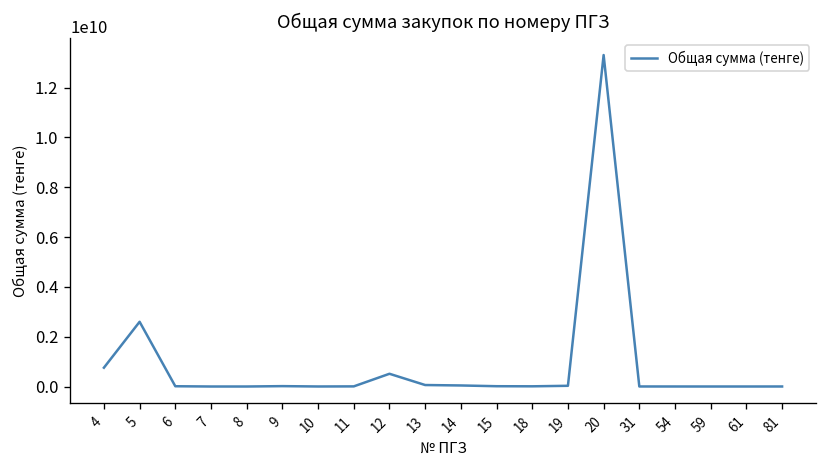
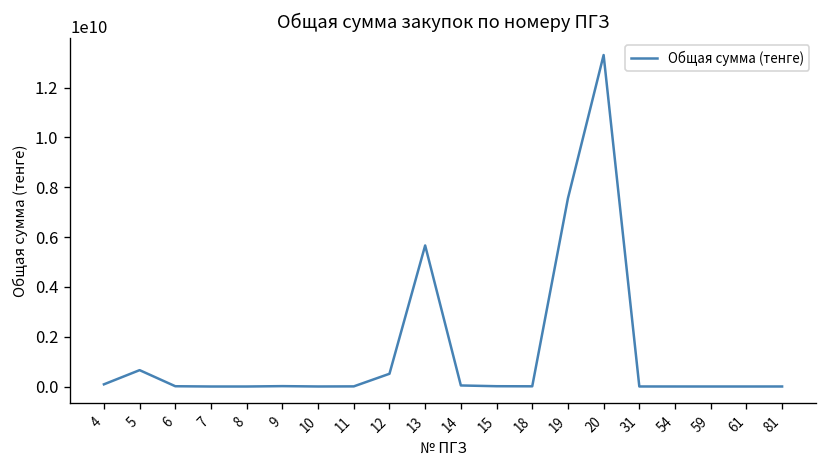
  {
-   "4": 800000000,
-   "5": 2600000000,
+   "4": 100000000,
+   "5": 700000000,
    "6": 0,
    "7": 0,
    "8": 0,
    "9": 0,
    "10": 0,
    "11": 0,
    "12": 500000000,
-   "13": 100000000,
+   "13": 5700000000,
    "14": 0,
    "15": 0,
    "18": 0,
-   "19": 0,
+   "19": 7600000000,
    "20": 13300000000,
    "31": 0,
    "54": 0,
    "59": 0,
    "61": 0,
    "81": 0
  }
